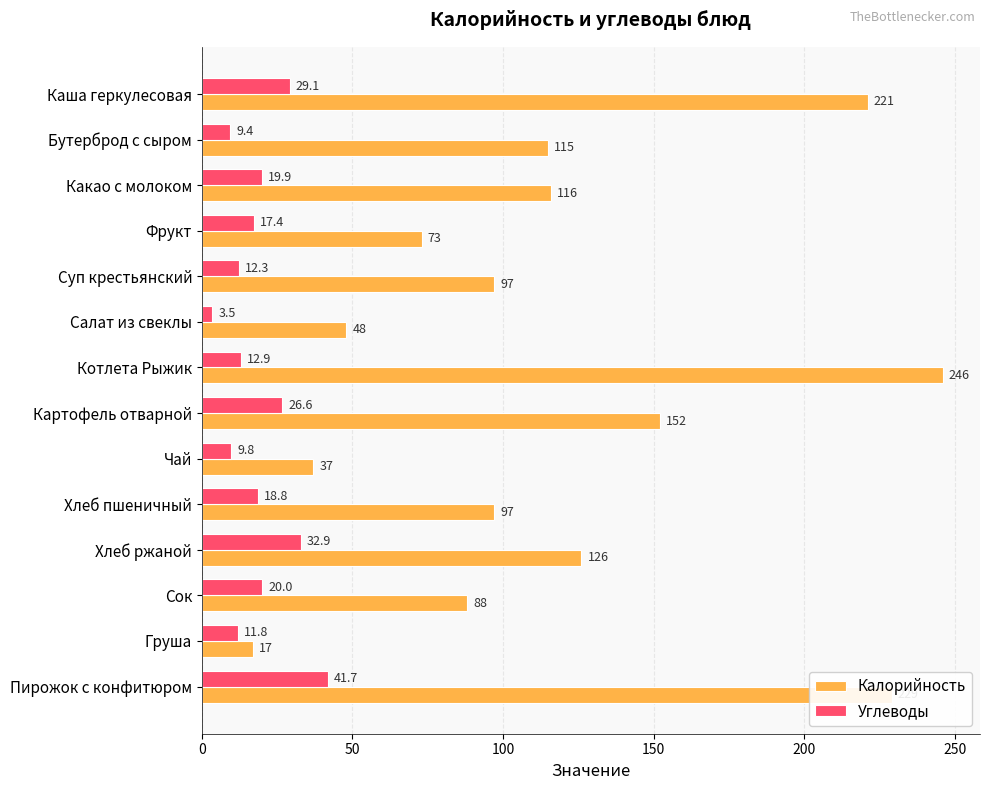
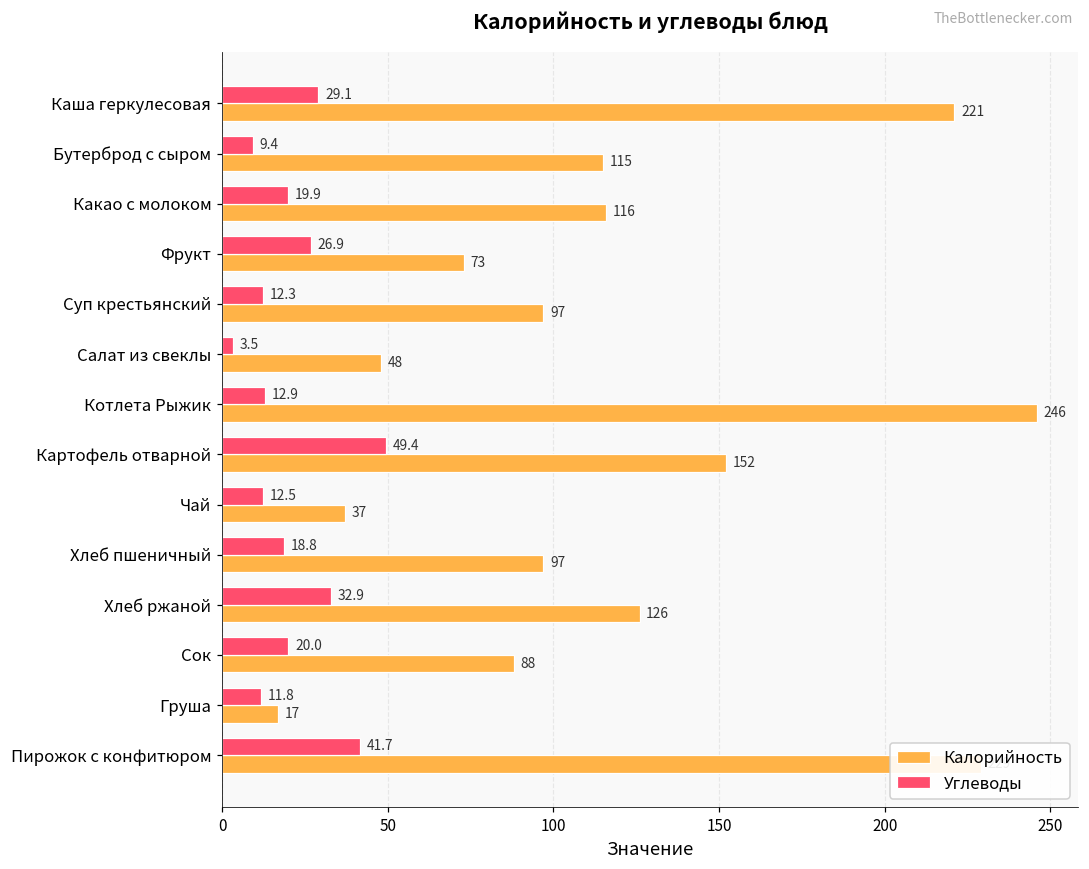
  {
    "Калорийность": {
      "Каша геркулесовая": 221,
      "Бутерброд с сыром": 115,
      "Какао с молоком": 116,
      "Фрукт": 73,
      "Суп крестьянский": 97,
      "Салат из свеклы": 48,
      "Котлета Рыжик": 246,
      "Картофель отварной": 152,
      "Чай": 37,
      "Хлеб пшеничный": 97,
      "Хлеб ржаной": 126,
      "Сок": 88,
      "Груша": 17
    },
    "Углеводы": {
      "Каша геркулесовая": 29.1,
      "Бутерброд с сыром": 9.4,
      "Какао с молоком": 19.9,
-     "Фрукт": 17.4,
+     "Фрукт": 26.9,
      "Суп крестьянский": 12.3,
      "Салат из свеклы": 3.5,
      "Котлета Рыжик": 12.9,
-     "Картофель отварной": 26.6,
-     "Чай": 9.8,
+     "Картофель отварной": 49.4,
+     "Чай": 12.5,
      "Хлеб пшеничный": 18.8,
      "Хлеб ржаной": 32.9,
      "Сок": 20.0,
      "Груша": 11.8,
      "Пирожок с конфитюром": 41.7
    }
  }
